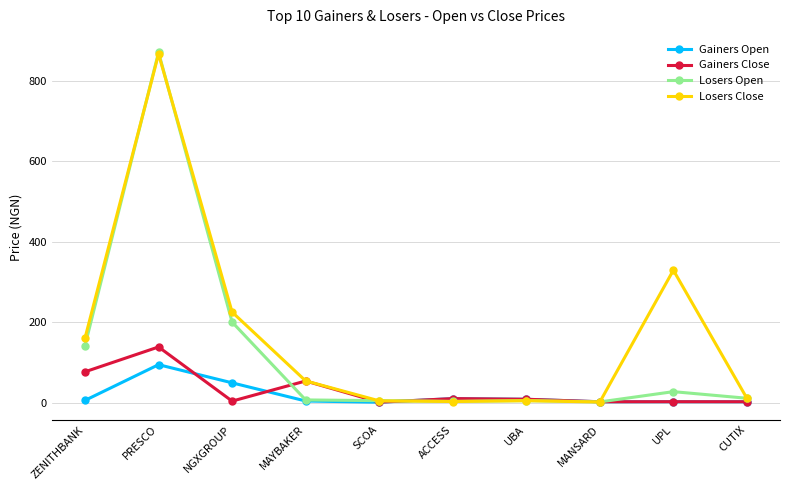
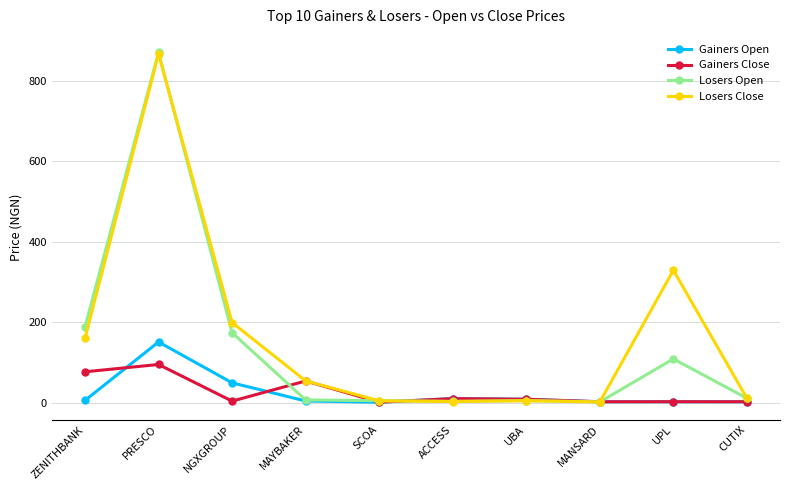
  {
    "Gainers Open": {
      "ZENITHBANK": 10,
-     "PRESCO": 90,
+     "PRESCO": 150,
      "NGXGROUP": 50
    },
    "Gainers Close": {
      "ZENITHBANK": 80,
-     "PRESCO": 140,
+     "PRESCO": 100,
      "NGXGROUP": 0
    },
    "Losers Open": {
-     "ZENITHBANK": 140,
-     "NGXGROUP": 200,
-     "UPL": 30
+     "ZENITHBANK": 190,
+     "NGXGROUP": 170,
+     "UPL": 110
    },
    "Losers Close": {
      "ZENITHBANK": 160,
-     "NGXGROUP": 230,
+     "NGXGROUP": 200,
      "UPL": 330
    }
  }
